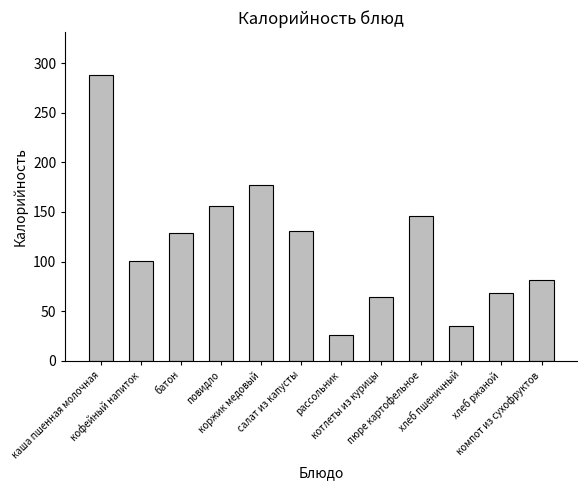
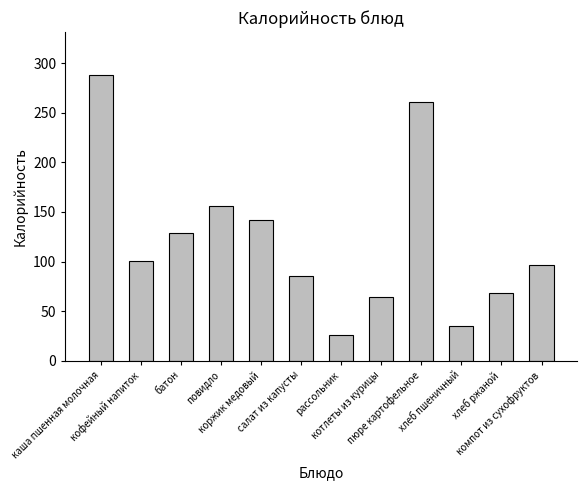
  {
    "каша пшенная молочная": 290,
    "кофейный напиток": 100,
    "батон": 130,
    "повидло": 160,
-   "коржик медовый": 180,
-   "салат из капусты": 130,
+   "коржик медовый": 140,
+   "салат из капусты": 90,
    "рассольник": 30,
    "котлеты из курицы": 60,
-   "пюре картофельное": 150,
+   "пюре картофельное": 260,
    "хлеб пшеничный": 30,
    "хлеб ржаной": 70,
-   "компот из сухофруктов": 80
+   "компот из сухофруктов": 100
  }
